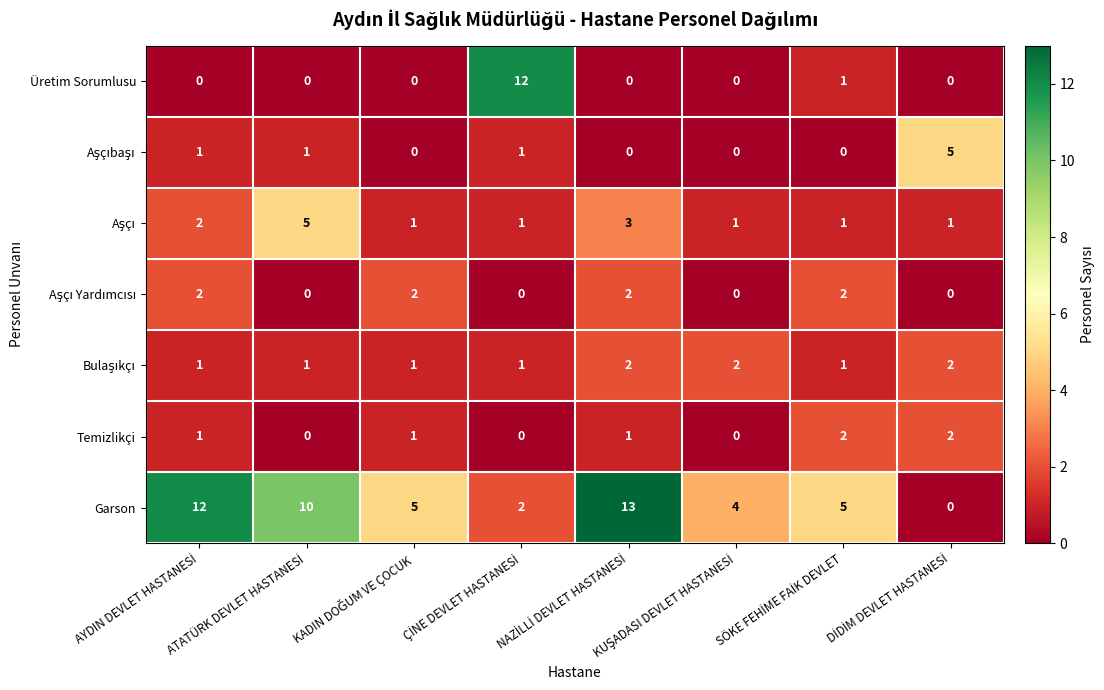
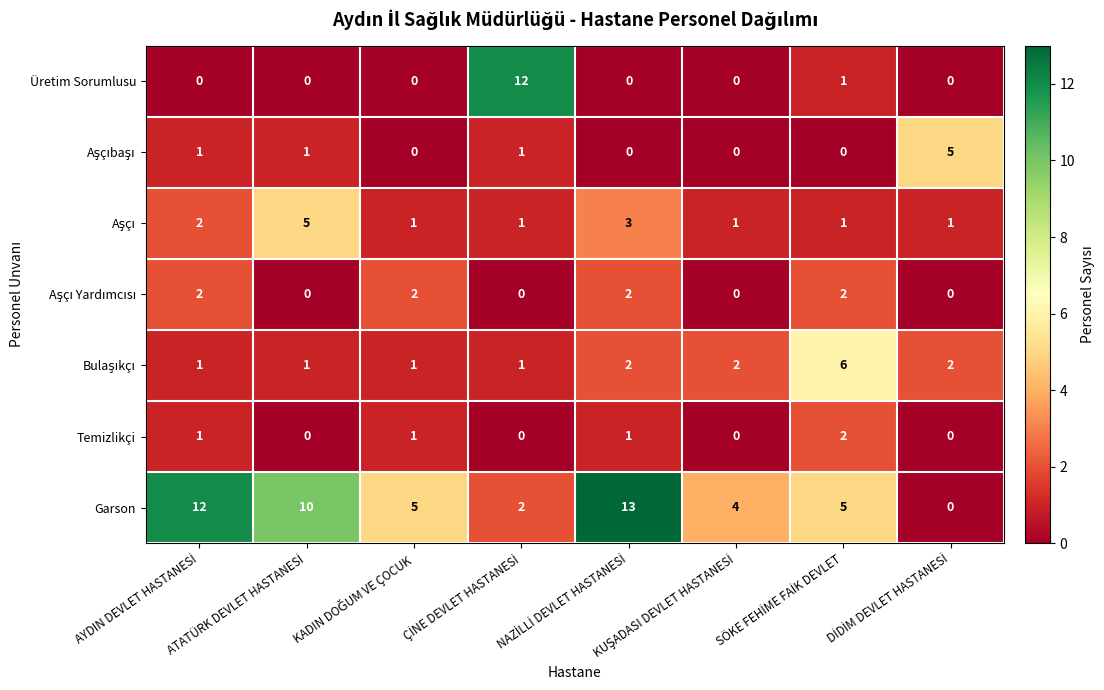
  {
    "Üretim Sorumlusu": {
      "AYDIN DEVLET HASTANESİ": 0,
      "ATATÜRK DEVLET HASTANESİ": 0,
      "KADIN DOĞUM VE ÇOCUK": 0,
      "ÇİNE DEVLET HASTANESİ": 12,
      "NAZİLLİ DEVLET HASTANESİ": 0,
      "KUŞADASI DEVLET HASTANESİ": 0,
      "SÖKE FEHİME FAİK DEVLET": 1,
      "DİDİM DEVLET HASTANESİ": 0
    },
    "Aşçıbaşı": {
      "AYDIN DEVLET HASTANESİ": 1,
      "ATATÜRK DEVLET HASTANESİ": 1,
      "KADIN DOĞUM VE ÇOCUK": 0,
      "ÇİNE DEVLET HASTANESİ": 1,
      "NAZİLLİ DEVLET HASTANESİ": 0,
      "KUŞADASI DEVLET HASTANESİ": 0,
      "SÖKE FEHİME FAİK DEVLET": 0,
      "DİDİM DEVLET HASTANESİ": 5
    },
    "Aşçı": {
      "AYDIN DEVLET HASTANESİ": 2,
      "ATATÜRK DEVLET HASTANESİ": 5,
      "KADIN DOĞUM VE ÇOCUK": 1,
      "ÇİNE DEVLET HASTANESİ": 1,
      "NAZİLLİ DEVLET HASTANESİ": 3,
      "KUŞADASI DEVLET HASTANESİ": 1,
      "SÖKE FEHİME FAİK DEVLET": 1,
      "DİDİM DEVLET HASTANESİ": 1
    },
    "Aşçı Yardımcısı": {
      "AYDIN DEVLET HASTANESİ": 2,
      "ATATÜRK DEVLET HASTANESİ": 0,
      "KADIN DOĞUM VE ÇOCUK": 2,
      "ÇİNE DEVLET HASTANESİ": 0,
      "NAZİLLİ DEVLET HASTANESİ": 2,
      "KUŞADASI DEVLET HASTANESİ": 0,
      "SÖKE FEHİME FAİK DEVLET": 2,
      "DİDİM DEVLET HASTANESİ": 0
    },
    "Bulaşıkçı": {
      "AYDIN DEVLET HASTANESİ": 1,
      "ATATÜRK DEVLET HASTANESİ": 1,
      "KADIN DOĞUM VE ÇOCUK": 1,
      "ÇİNE DEVLET HASTANESİ": 1,
      "NAZİLLİ DEVLET HASTANESİ": 2,
      "KUŞADASI DEVLET HASTANESİ": 2,
-     "SÖKE FEHİME FAİK DEVLET": 1,
+     "SÖKE FEHİME FAİK DEVLET": 6,
      "DİDİM DEVLET HASTANESİ": 2
    },
    "Temizlikçi": {
      "AYDIN DEVLET HASTANESİ": 1,
      "ATATÜRK DEVLET HASTANESİ": 0,
      "KADIN DOĞUM VE ÇOCUK": 1,
      "ÇİNE DEVLET HASTANESİ": 0,
      "NAZİLLİ DEVLET HASTANESİ": 1,
      "KUŞADASI DEVLET HASTANESİ": 0,
      "SÖKE FEHİME FAİK DEVLET": 2,
-     "DİDİM DEVLET HASTANESİ": 2
+     "DİDİM DEVLET HASTANESİ": 0
    },
    "Garson": {
      "AYDIN DEVLET HASTANESİ": 12,
      "ATATÜRK DEVLET HASTANESİ": 10,
      "KADIN DOĞUM VE ÇOCUK": 5,
      "ÇİNE DEVLET HASTANESİ": 2,
      "NAZİLLİ DEVLET HASTANESİ": 13,
      "KUŞADASI DEVLET HASTANESİ": 4,
      "SÖKE FEHİME FAİK DEVLET": 5,
      "DİDİM DEVLET HASTANESİ": 0
    }
  }
